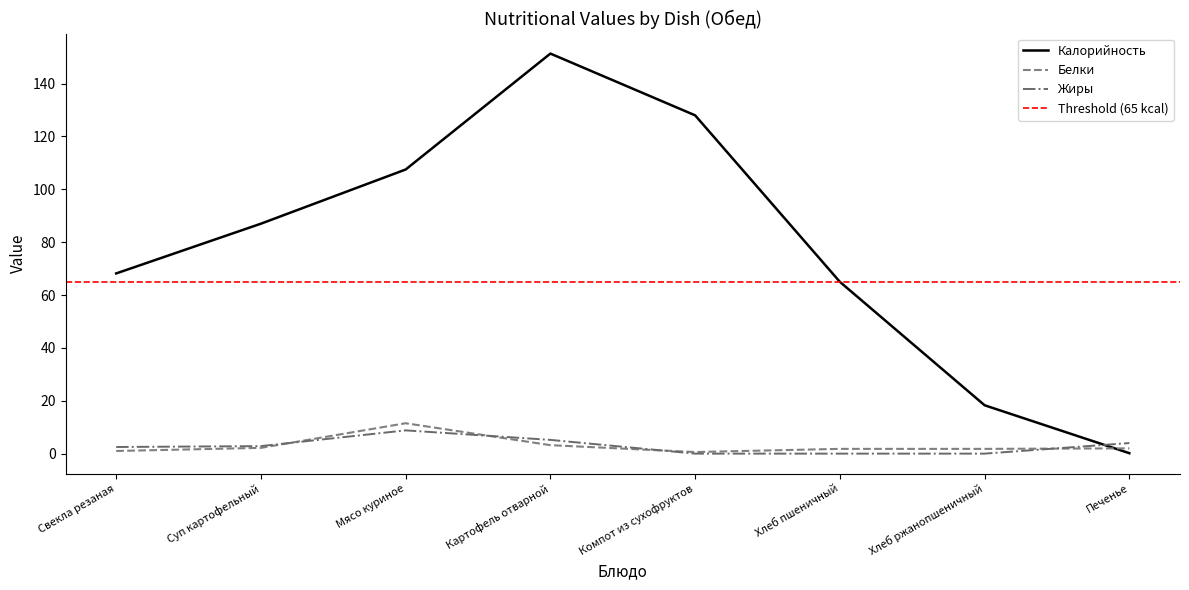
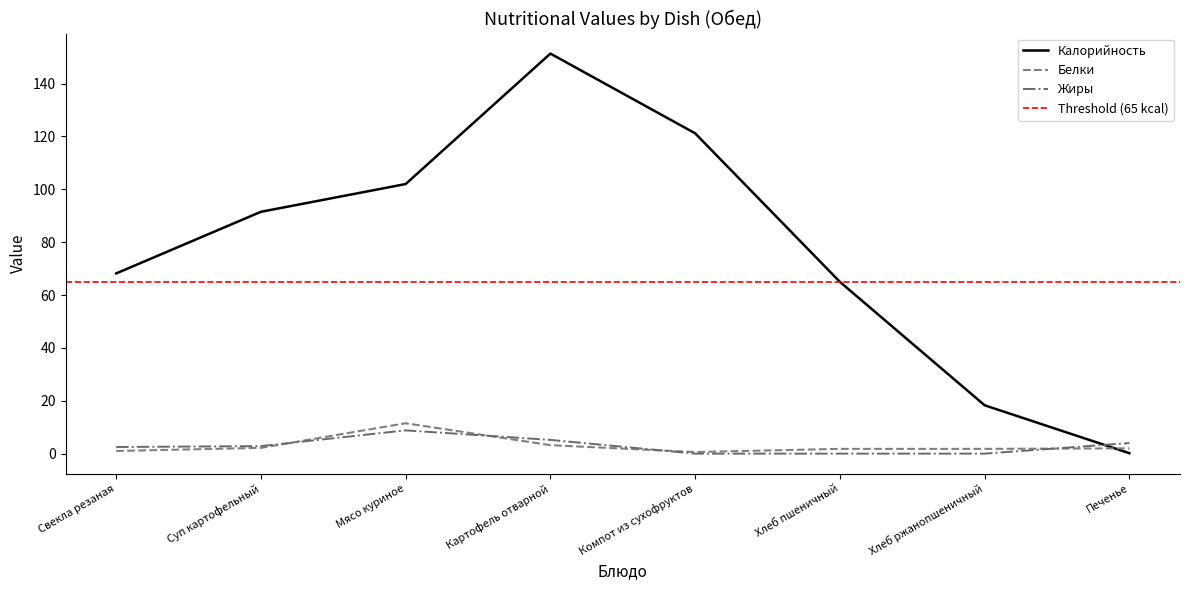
  {
    "Калорийность": {
      "Свекла резаная": 68,
-     "Суп картофельный": 87,
-     "Мясо куриное": 108,
+     "Суп картофельный": 92,
+     "Мясо куриное": 102,
      "Картофель отварной": 151,
-     "Компот из сухофруктов": 128,
+     "Компот из сухофруктов": 121,
      "Хлеб пшеничный": 65,
      "Хлеб ржанопшеничный": 18,
      "Печенье": 0
    }
  }
